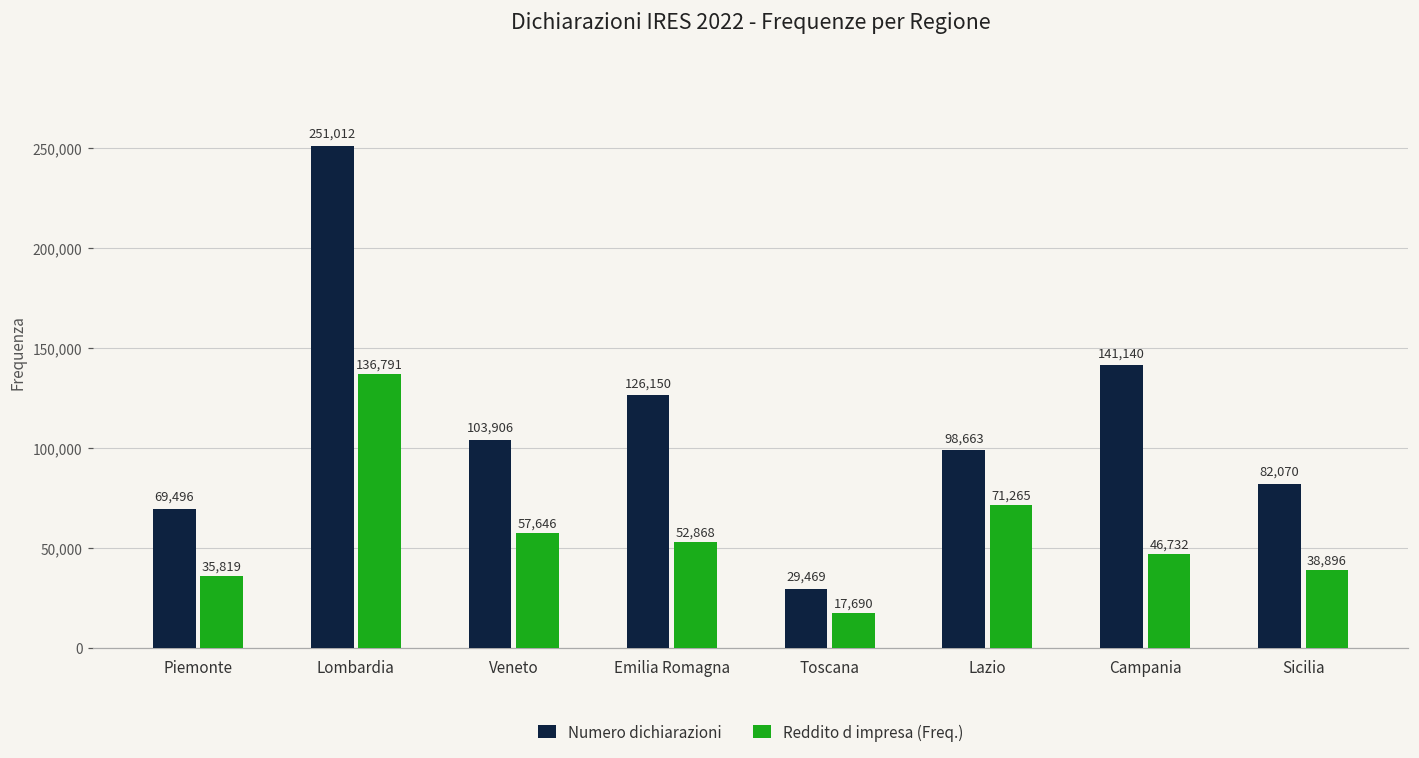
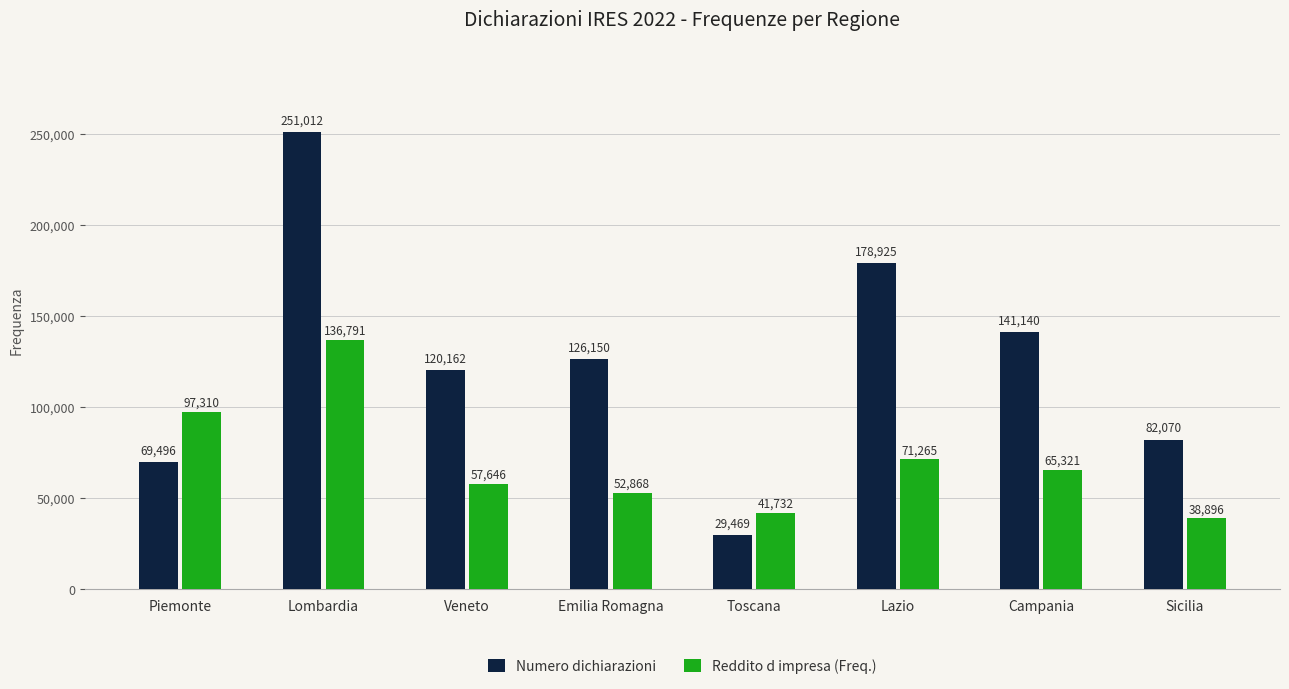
  {
    "Numero dichiarazioni": {
      "Piemonte": "69,496",
      "Lombardia": "251,012",
-     "Veneto": "103,906",
+     "Veneto": "120,162",
      "Emilia Romagna": "126,150",
      "Toscana": "29,469",
-     "Lazio": "98,663",
+     "Lazio": "178,925",
      "Campania": "141,140",
      "Sicilia": "82,070"
    },
    "Reddito d impresa (Freq.)": {
-     "Piemonte": "35,819",
+     "Piemonte": "97,310",
      "Lombardia": "136,791",
      "Veneto": "57,646",
      "Emilia Romagna": "52,868",
-     "Toscana": "17,690",
+     "Toscana": "41,732",
      "Lazio": "71,265",
-     "Campania": "46,732",
+     "Campania": "65,321",
      "Sicilia": "38,896"
    }
  }
